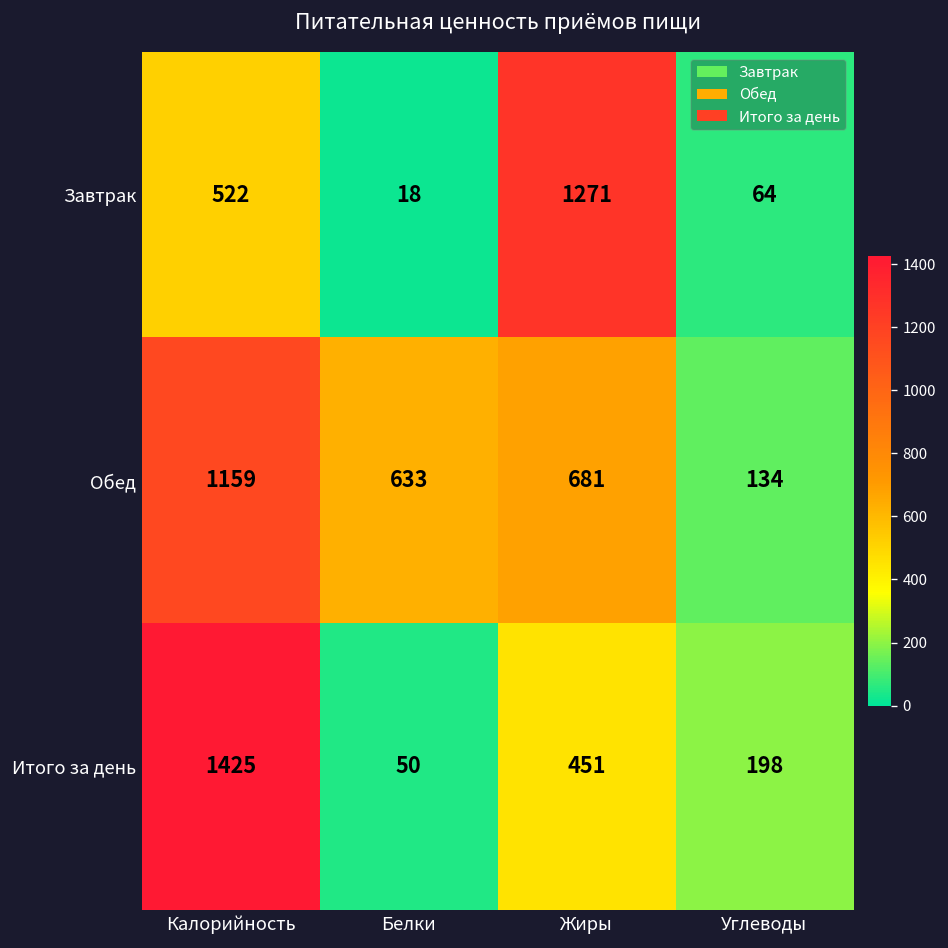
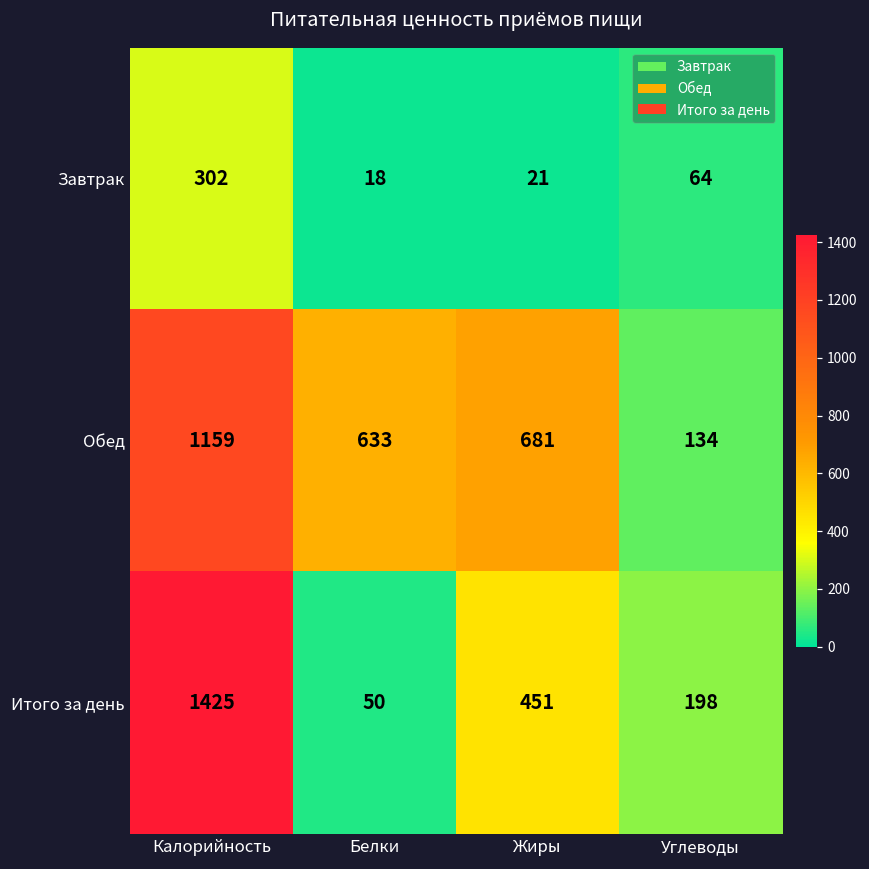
  {
    "Завтрак": {
-     "Калорийность": 522,
+     "Калорийность": 302,
      "Белки": 18,
-     "Жиры": 1271,
+     "Жиры": 21,
      "Углеводы": 64
    },
    "Обед": {
      "Калорийность": 1159,
      "Белки": 633,
      "Жиры": 681,
      "Углеводы": 134
    },
    "Итого за день": {
      "Калорийность": 1425,
      "Белки": 50,
      "Жиры": 451,
      "Углеводы": 198
    }
  }
